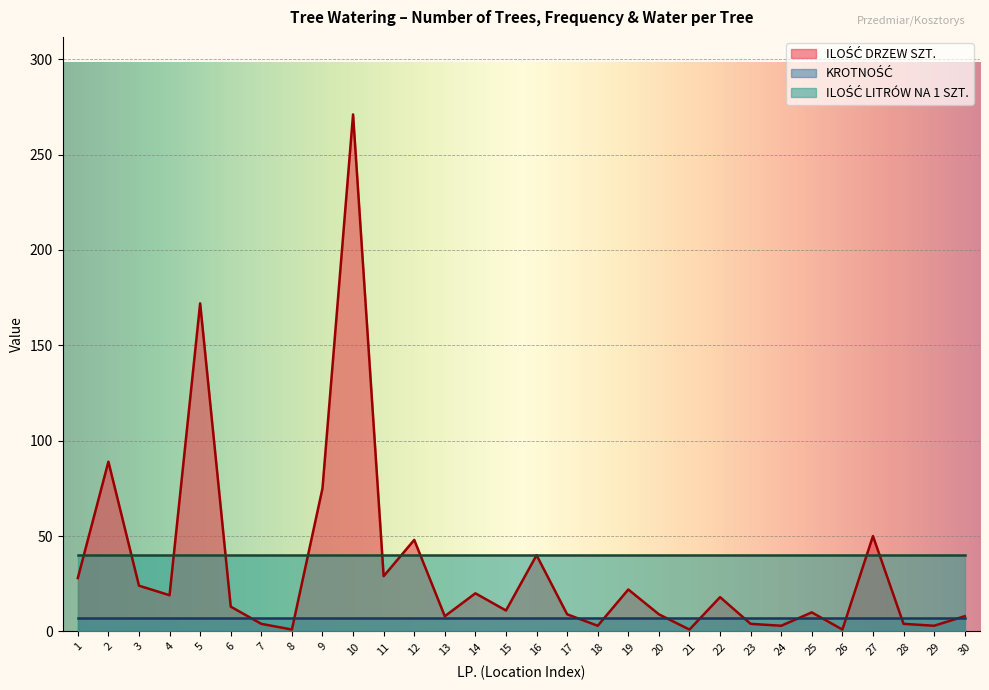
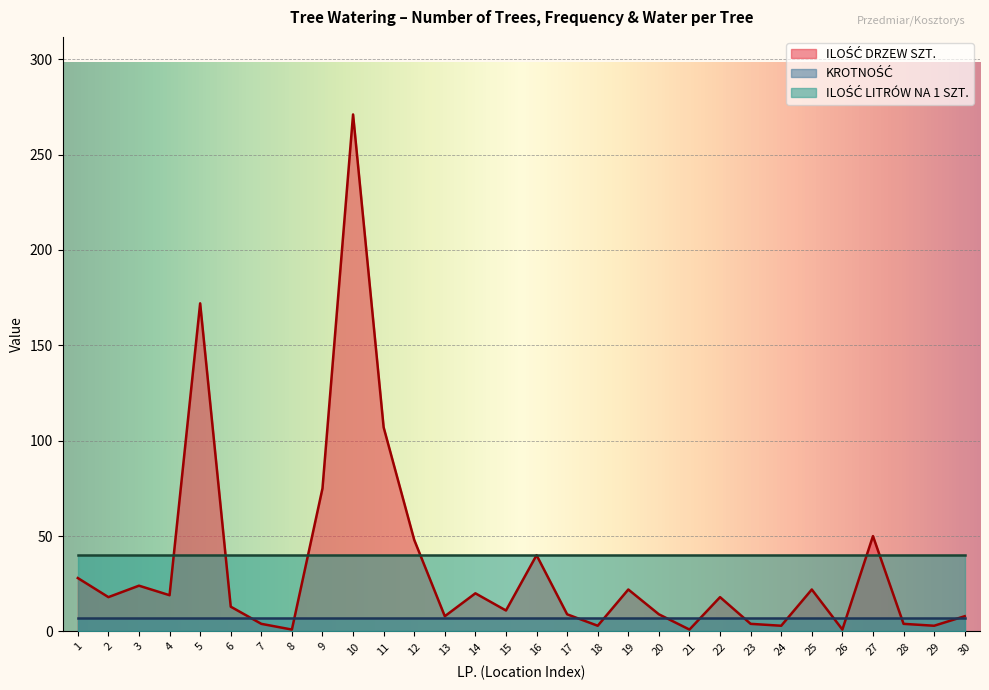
  {
    "ILOŚĆ DRZEW SZT.": {
      "1": 28,
-     "2": 89,
+     "2": 18,
      "3": 24,
      "4": 19,
      "5": 172,
      "6": 13,
      "7": 4,
      "8": 1,
      "9": 75,
      "10": 271,
-     "11": 29,
+     "11": 107,
      "12": 48,
      "14": 20,
      "15": 11,
      "17": 9,
      "18": 3,
      "19": 22,
      "20": 9,
      "21": 1,
      "22": 18,
      "23": 4,
      "24": 3,
-     "25": 10,
+     "25": 22,
      "26": 1,
      "27": 50,
      "28": 4,
      "29": 3
    }
  }
